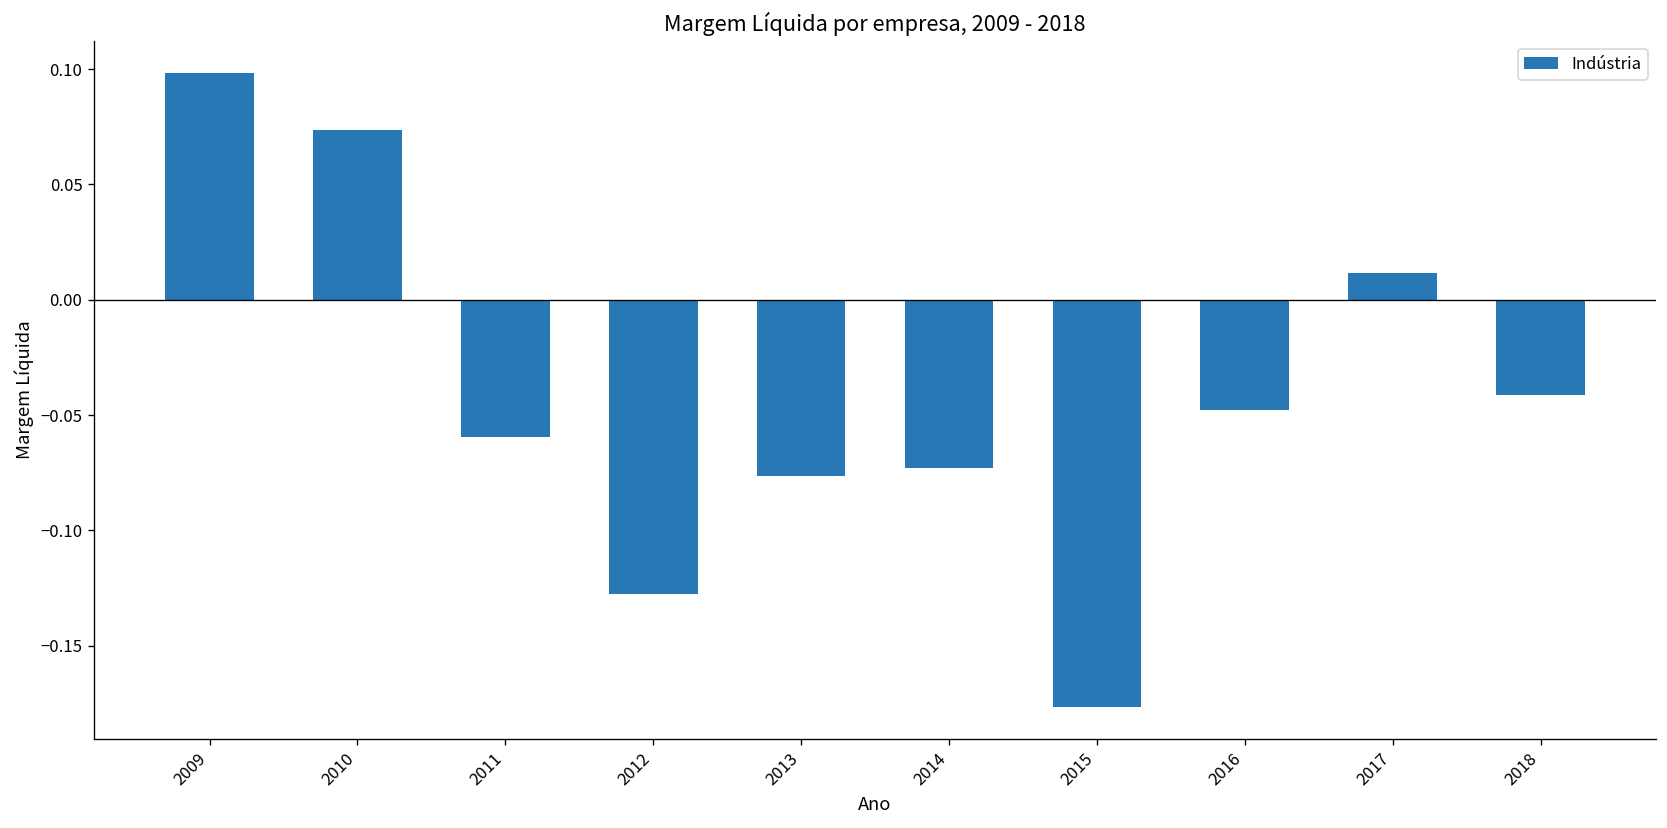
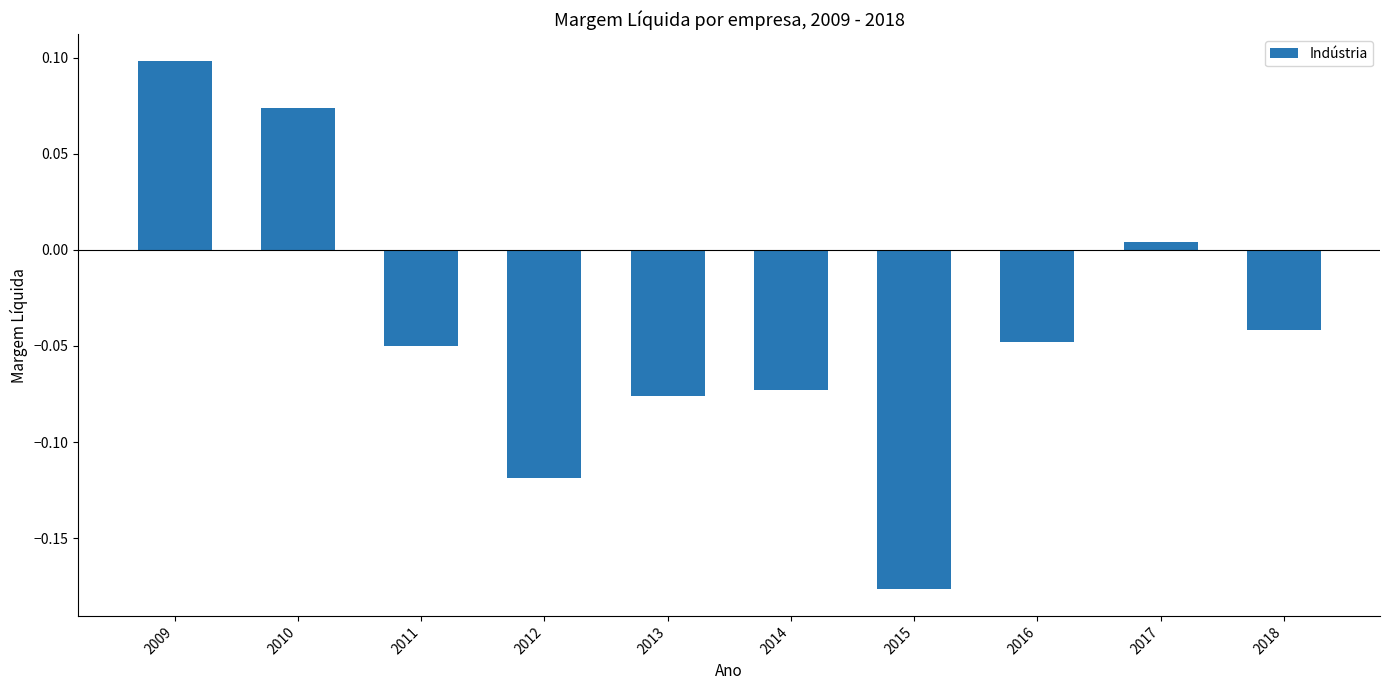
  {
    "2009": 0.098,
    "2010": 0.074,
-   "2011": -0.060,
-   "2012": -0.128,
+   "2011": -0.050,
+   "2012": -0.119,
    "2013": -0.076,
    "2014": -0.073,
    "2015": -0.177,
    "2016": -0.048,
-   "2017": 0.011,
+   "2017": 0.004,
    "2018": -0.041
  }
